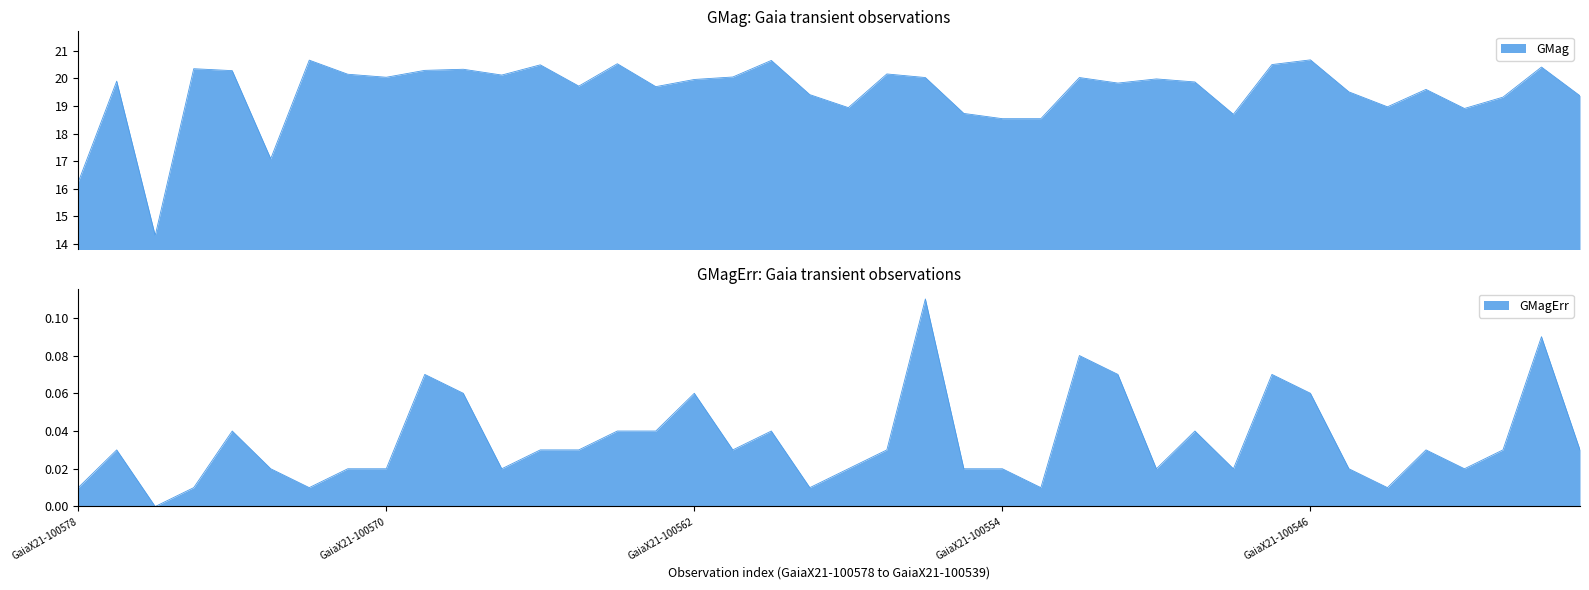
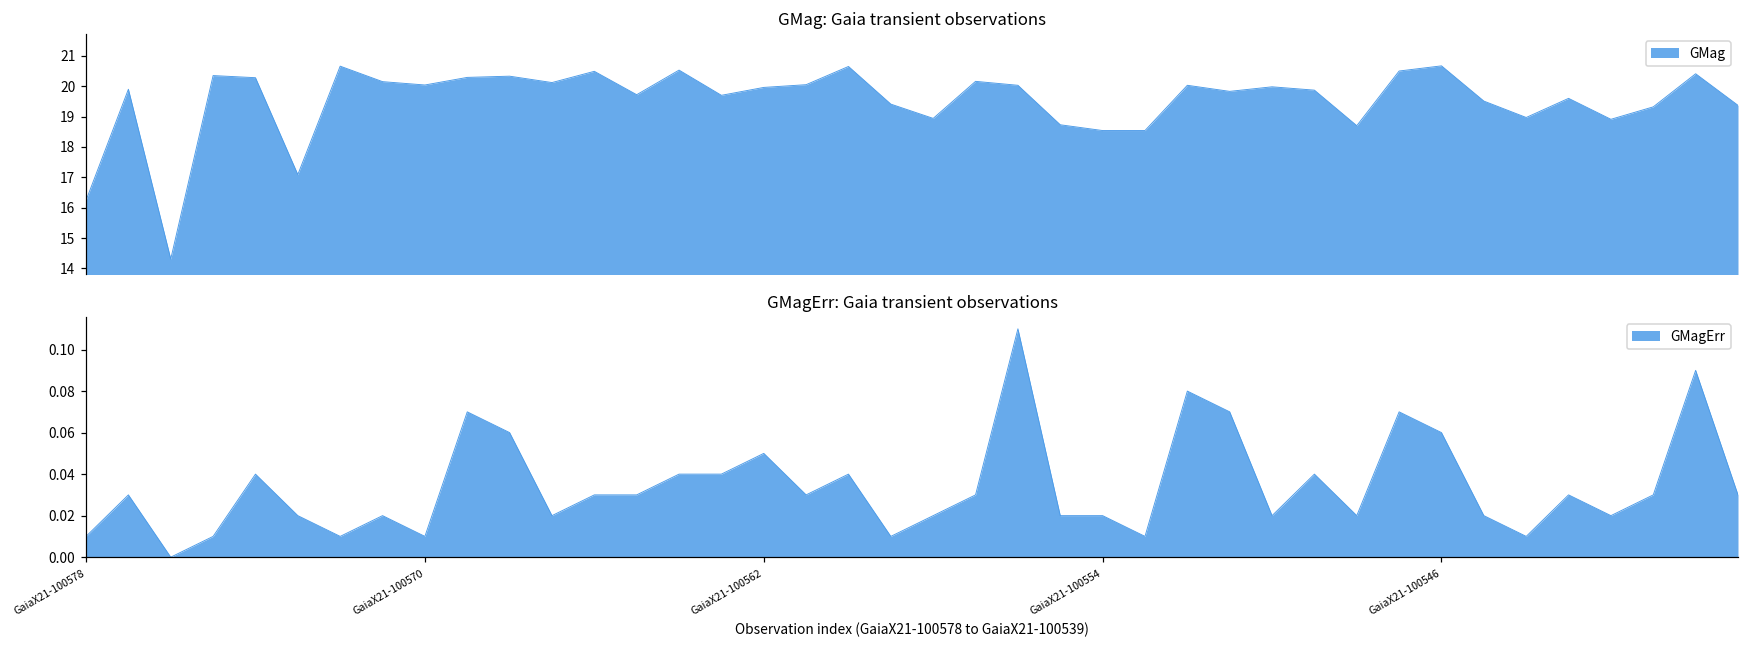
  {
    "GMagErr: Gaia transient observations": {
      "GaiaX21-100578": 0.01,
-     "GaiaX21-100570": 0.02,
-     "GaiaX21-100562": 0.06,
+     "GaiaX21-100570": 0.01,
+     "GaiaX21-100562": 0.05,
      "GaiaX21-100554": 0.02,
      "GaiaX21-100546": 0.06
    }
  }
